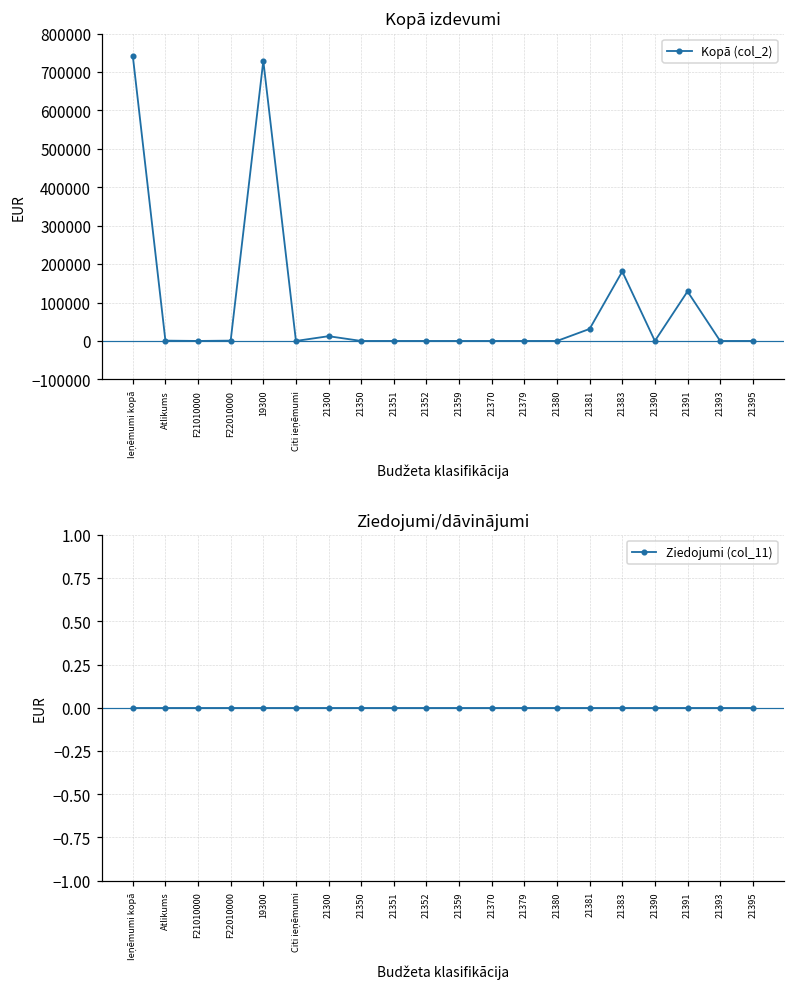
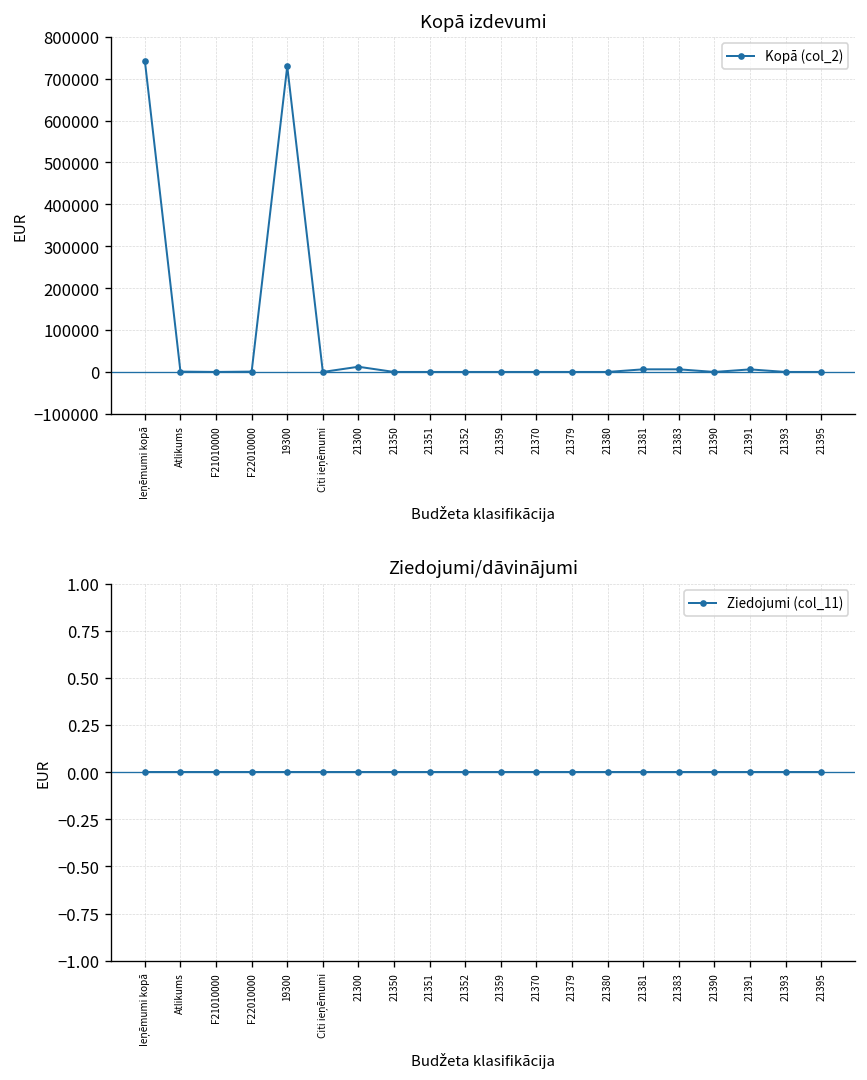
  {
    "Kopā izdevumi": {
      "Ieņēmumi kopā": 740000,
      "Atlikums": 0,
      "F21010000": 0,
      "F22010000": 0,
      "19300": 730000,
      "Citi ieņēmumi": 0,
      "21300": 10000,
      "21350": 0,
      "21351": 0,
      "21352": 0,
      "21359": 0,
      "21370": 0,
      "21379": 0,
      "21380": 0,
-     "21381": 30000,
-     "21383": 180000,
+     "21381": 10000,
+     "21383": 10000,
      "21390": 0,
-     "21391": 130000,
+     "21391": 10000,
      "21393": 0,
      "21395": 0
    },
    "Ziedojumi/dāvinājumi": {
      "Ieņēmumi kopā": 0.00,
      "Atlikums": 0.00,
      "F21010000": 0.00,
      "F22010000": 0.00,
      "19300": 0.00,
      "Citi ieņēmumi": 0.00,
      "21300": 0.00,
      "21350": 0.00,
      "21351": 0.00,
      "21352": 0.00,
      "21359": 0.00,
      "21370": 0.00,
      "21379": 0.00,
      "21380": 0.00,
      "21381": 0.00,
      "21383": 0.00,
      "21390": 0.00,
      "21391": 0.00,
      "21393": 0.00,
      "21395": 0.00
    }
  }
